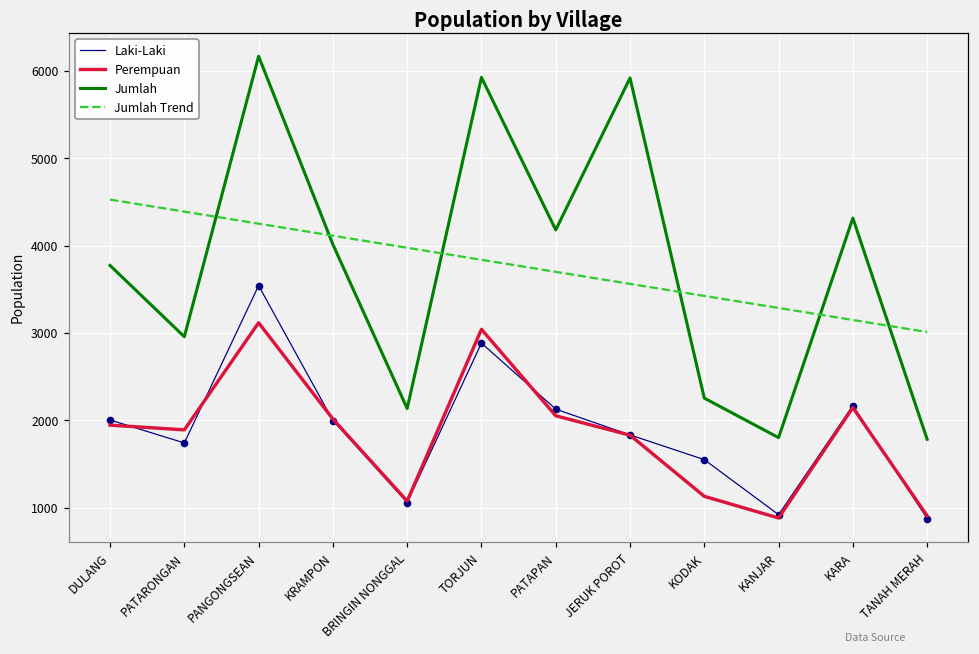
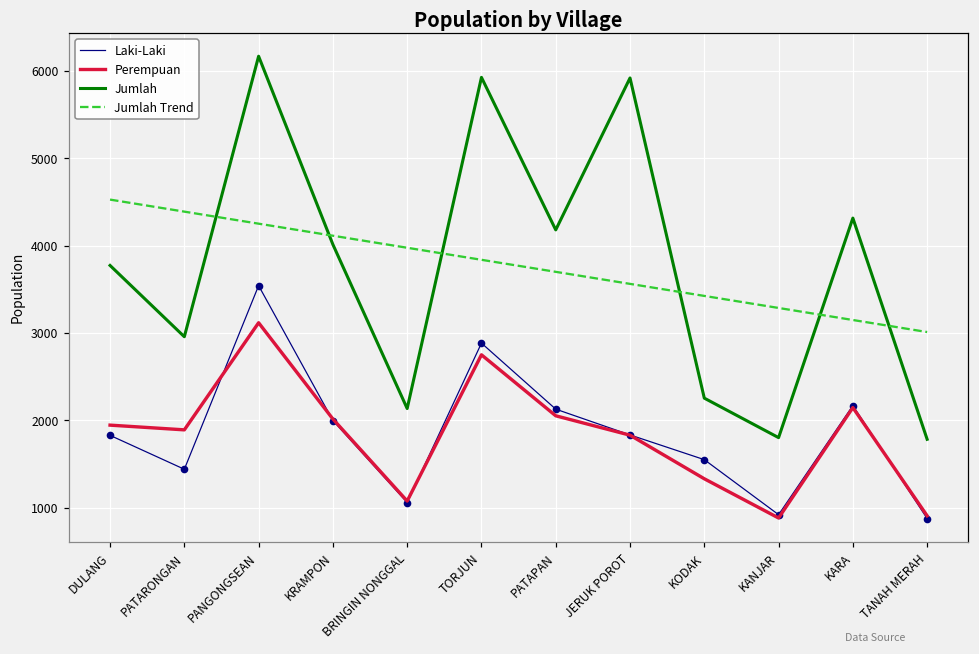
  {
    "Laki-Laki": {
-     "DULANG": 2000,
-     "PATARONGAN": 1700,
+     "DULANG": 1800,
+     "PATARONGAN": 1400,
      "PANGONGSEAN": 3500,
      "TORJUN": 2900,
      "PATAPAN": 2100,
      "KODAK": 1600,
      "KANJAR": 900
    },
    "Perempuan": {
      "DULANG": 1900,
      "PATARONGAN": 1900,
      "PANGONGSEAN": 3100,
-     "TORJUN": 3000,
+     "TORJUN": 2800,
      "PATAPAN": 2100,
-     "KODAK": 1100,
+     "KODAK": 1300,
      "KANJAR": 900
    },
    "Jumlah": {
      "DULANG": 3800,
      "PATARONGAN": 3000,
      "PANGONGSEAN": 6200,
      "KRAMPON": 4000,
      "BRINGIN NONGGAL": 2100,
      "TORJUN": 5900,
      "PATAPAN": 4200,
      "JERUK POROT": 5900,
      "KODAK": 2300,
      "KANJAR": 1800,
      "KARA": 4300,
      "TANAH MERAH": 1800
    },
    "Jumlah Trend": {
      "DULANG": 4500,
      "PATARONGAN": 4400,
      "PANGONGSEAN": 4300,
      "KRAMPON": 4100,
      "BRINGIN NONGGAL": 4000,
      "TORJUN": 3800,
      "PATAPAN": 3700,
      "JERUK POROT": 3600,
      "KODAK": 3400,
      "KANJAR": 3300,
      "KARA": 3100,
      "TANAH MERAH": 3000
    }
  }
